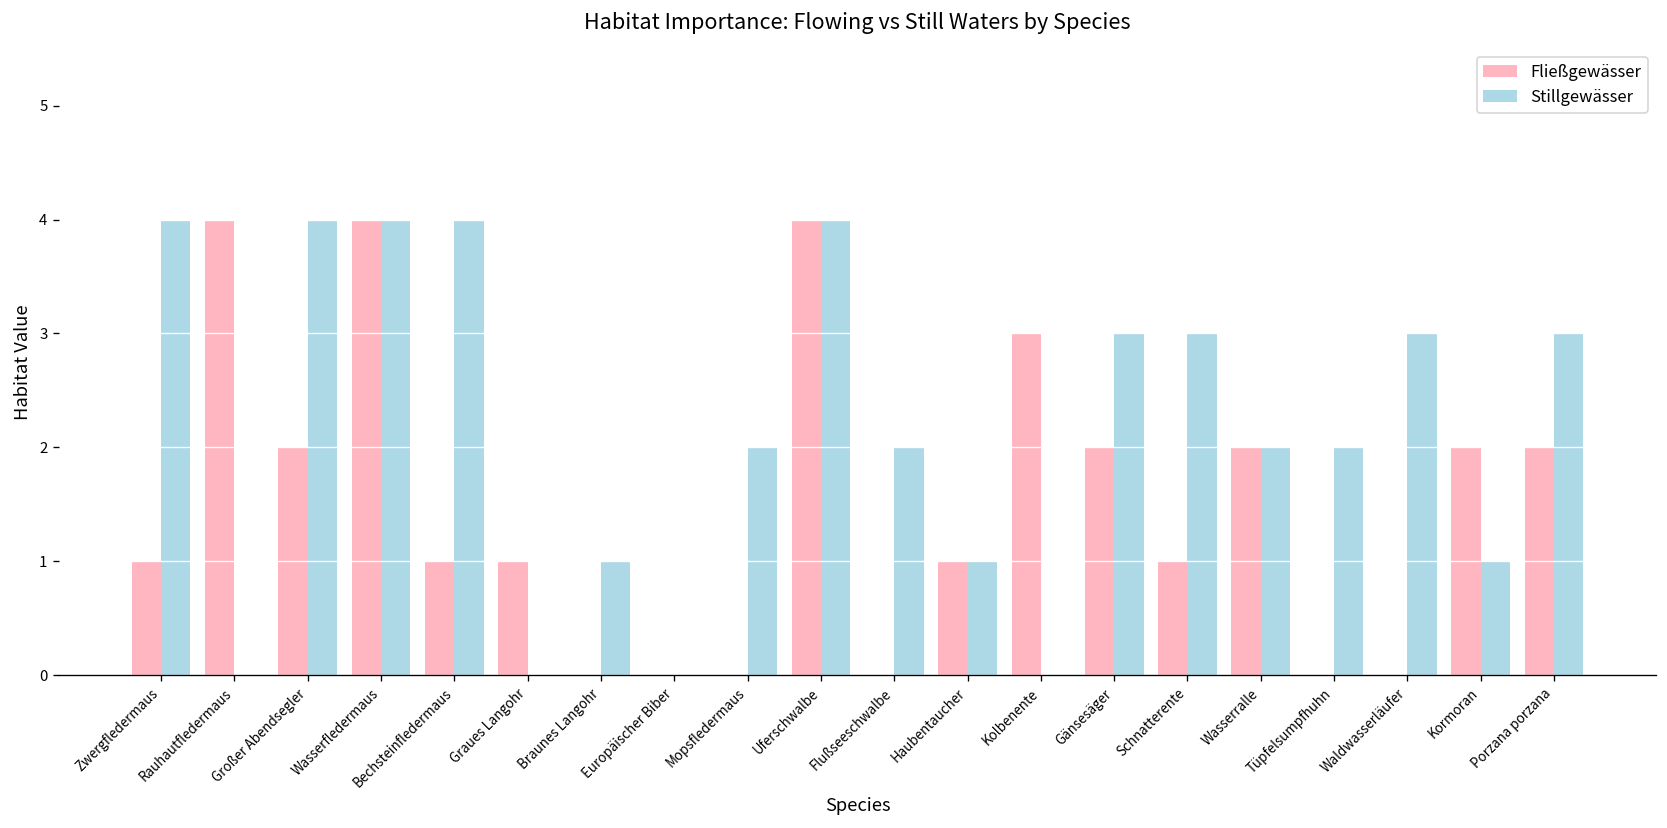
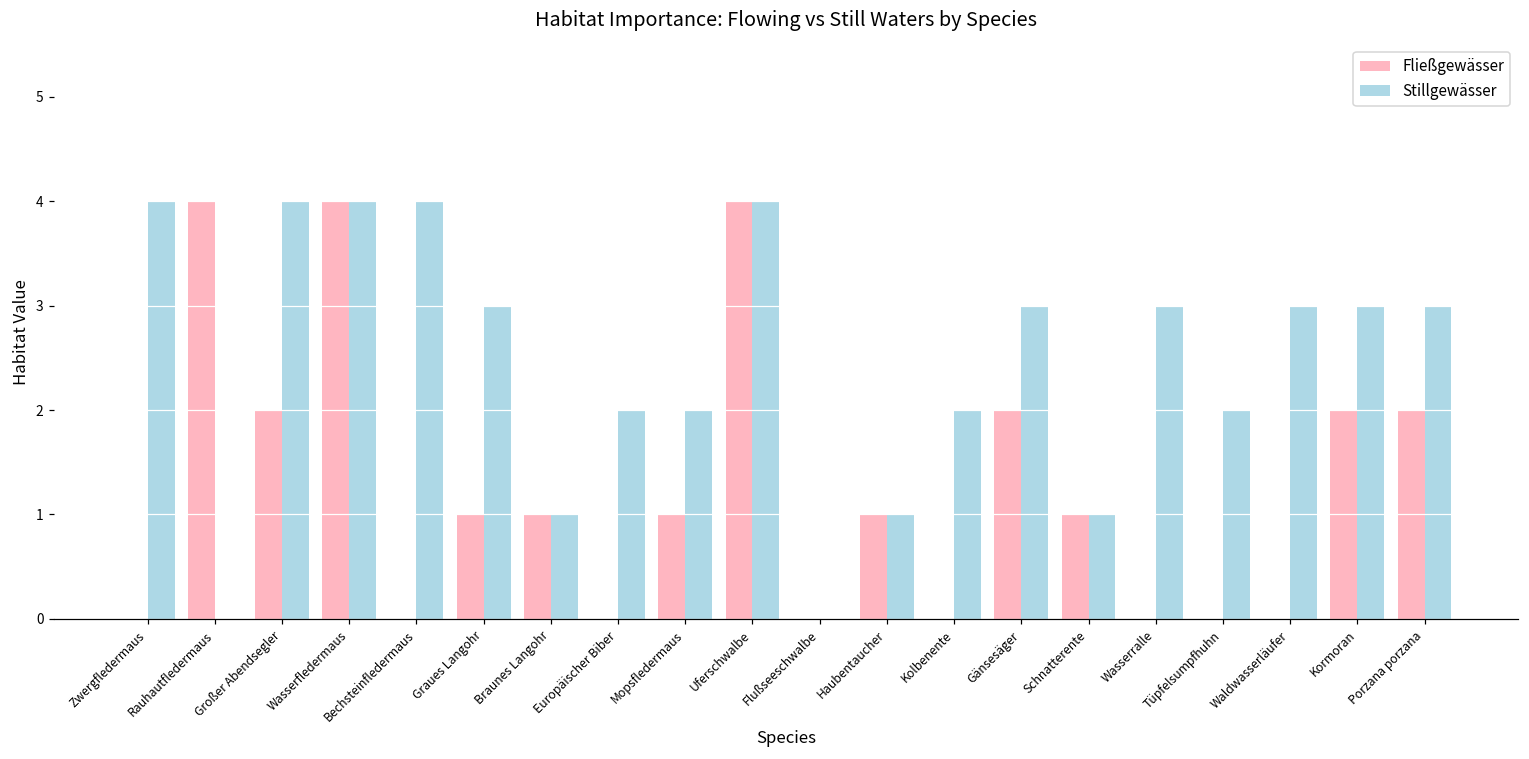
  {
    "Fließgewässer": {
-     "Zwergfledermaus": 1,
+     "Zwergfledermaus": 0,
      "Rauhautfledermaus": 4,
      "Großer Abendsegler": 2,
      "Wasserfledermaus": 4,
-     "Bechsteinfledermaus": 1,
+     "Bechsteinfledermaus": 0,
      "Graues Langohr": 1,
-     "Braunes Langohr": 0,
+     "Braunes Langohr": 1,
      "Europäischer Biber": 0,
-     "Mopsfledermaus": 0,
+     "Mopsfledermaus": 1,
      "Uferschwalbe": 4,
      "Flußseeschwalbe": 0,
      "Haubentaucher": 1,
-     "Kolbenente": 3,
+     "Kolbenente": 0,
      "Gänsesäger": 2,
      "Schnatterente": 1,
-     "Wasserralle": 2,
+     "Wasserralle": 0,
      "Tüpfelsumpfhuhn": 0,
      "Waldwasserläufer": 0,
      "Kormoran": 2,
      "Porzana porzana": 2
    },
    "Stillgewässer": {
      "Zwergfledermaus": 4,
      "Rauhautfledermaus": 0,
      "Großer Abendsegler": 4,
      "Wasserfledermaus": 4,
      "Bechsteinfledermaus": 4,
-     "Graues Langohr": 0,
+     "Graues Langohr": 3,
      "Braunes Langohr": 1,
-     "Europäischer Biber": 0,
+     "Europäischer Biber": 2,
      "Mopsfledermaus": 2,
      "Uferschwalbe": 4,
-     "Flußseeschwalbe": 2,
+     "Flußseeschwalbe": 0,
      "Haubentaucher": 1,
-     "Kolbenente": 0,
+     "Kolbenente": 2,
      "Gänsesäger": 3,
-     "Schnatterente": 3,
-     "Wasserralle": 2,
+     "Schnatterente": 1,
+     "Wasserralle": 3,
      "Tüpfelsumpfhuhn": 2,
      "Waldwasserläufer": 3,
-     "Kormoran": 1,
+     "Kormoran": 3,
      "Porzana porzana": 3
    }
  }
